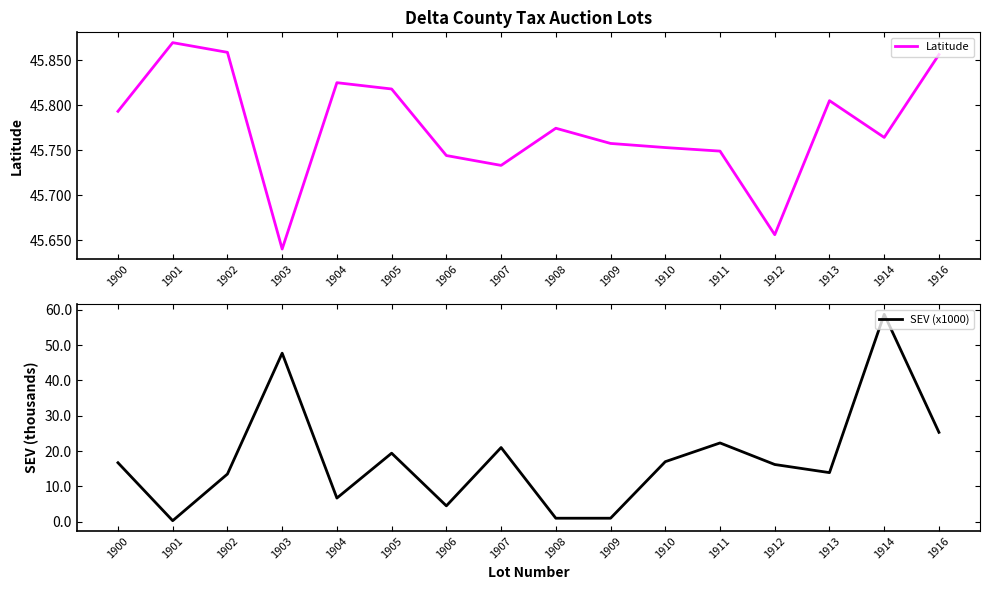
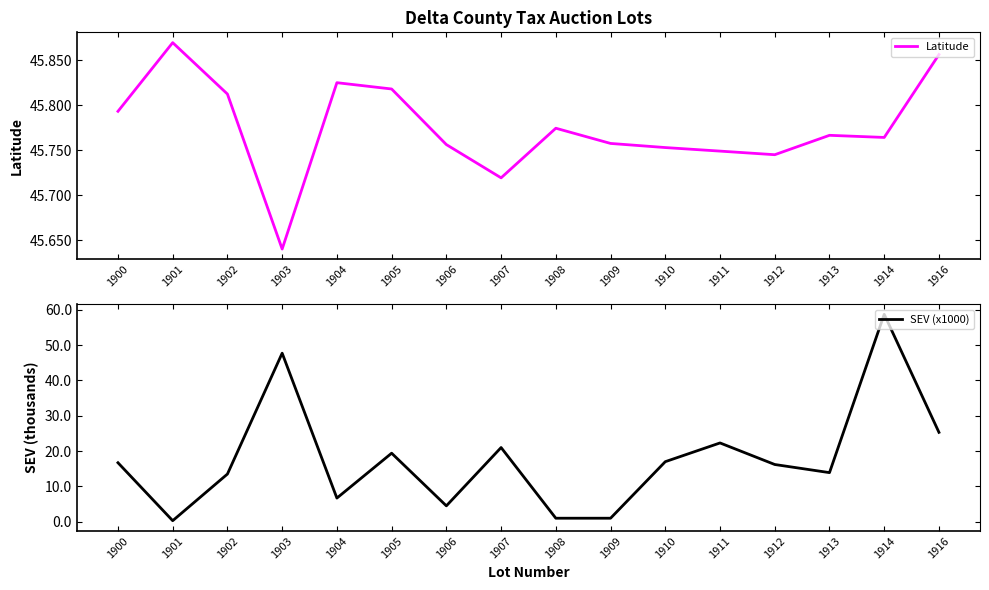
  {
    "Delta County Tax Auction Lots": {
      "1900": 45.79,
      "1901": 45.87,
-     "1902": 45.86,
+     "1902": 45.81,
      "1903": 45.64,
      "1904": 45.83,
      "1905": 45.82,
-     "1906": 45.74,
-     "1907": 45.73,
+     "1906": 45.76,
+     "1907": 45.72,
      "1908": 45.77,
      "1909": 45.76,
      "1910": 45.75,
      "1911": 45.75,
-     "1912": 45.66,
-     "1913": 45.81,
+     "1912": 45.75,
+     "1913": 45.77,
      "1914": 45.76
    }
  }
